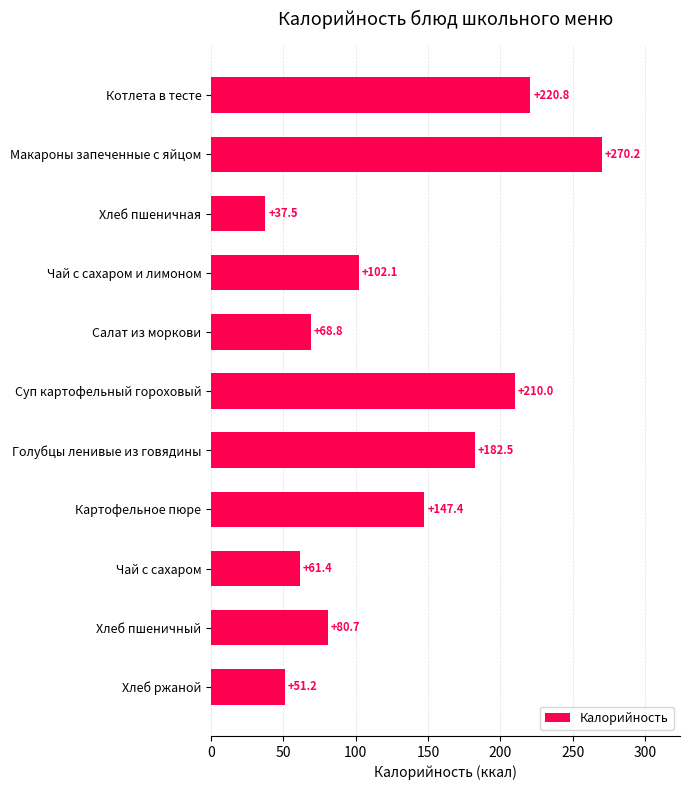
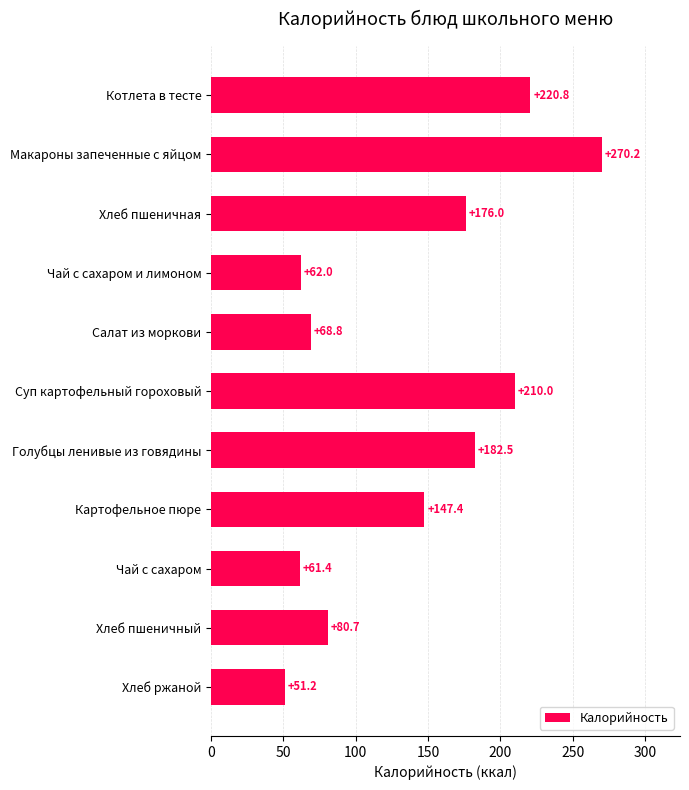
  {
    "Котлета в тесте": "+220.8",
    "Макароны запеченные с яйцом": "+270.2",
-   "Хлеб пшеничная": "+37.5",
-   "Чай с сахаром и лимоном": "+102.1",
+   "Хлеб пшеничная": "+176.0",
+   "Чай с сахаром и лимоном": "+62.0",
    "Салат из моркови": "+68.8",
    "Суп картофельный гороховый": "+210.0",
    "Голубцы ленивые из говядины": "+182.5",
    "Картофельное пюре": "+147.4",
    "Чай с сахаром": "+61.4",
    "Хлеб пшеничный": "+80.7",
    "Хлеб ржаной": "+51.2"
  }
